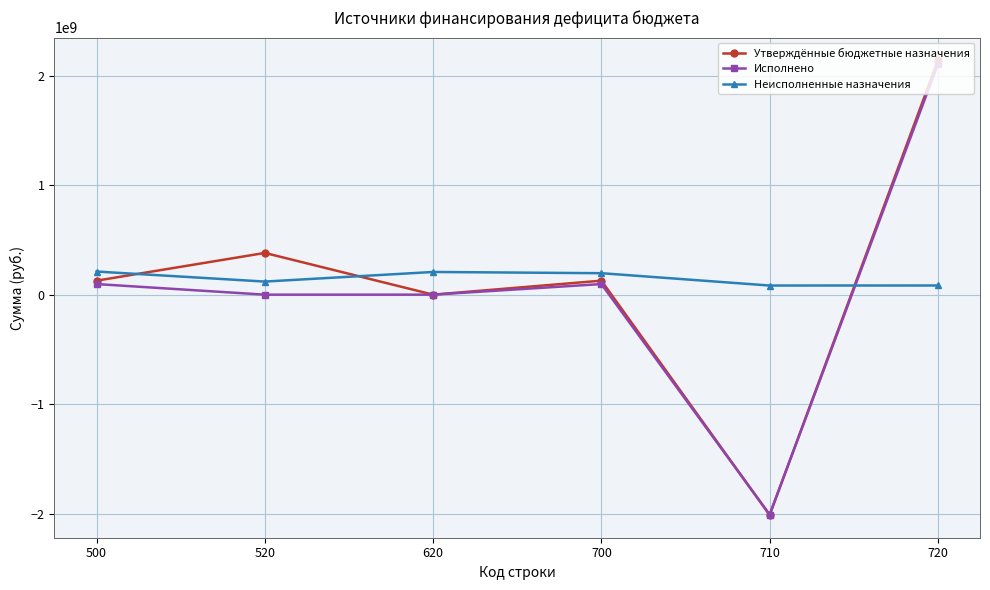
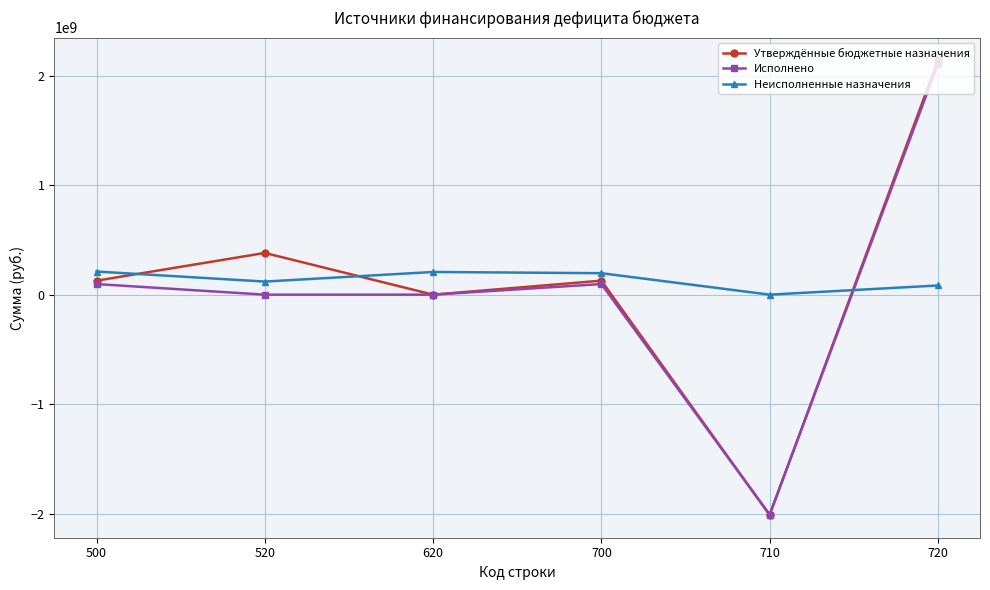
  {
    "Утверждённые бюджетные назначения": {
      "500": 130000000,
      "520": 380000000,
      "700": 130000000
    },
    "Исполнено": {
      "500": 100000000,
      "520": 0,
      "700": 100000000
    },
    "Неисполненные назначения": {
      "500": 210000000,
      "520": 120000000,
      "620": 210000000,
      "700": 200000000,
-     "710": 80000000,
+     "710": 0,
      "720": 80000000
    }
  }
